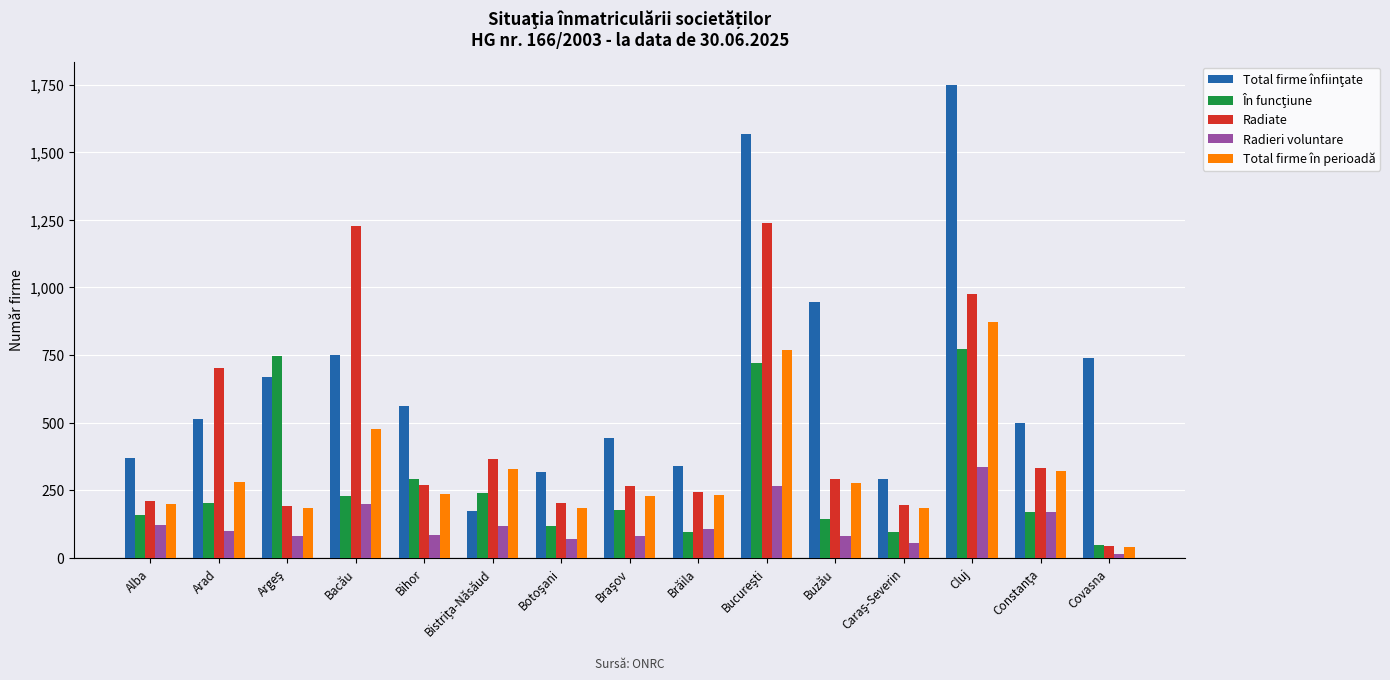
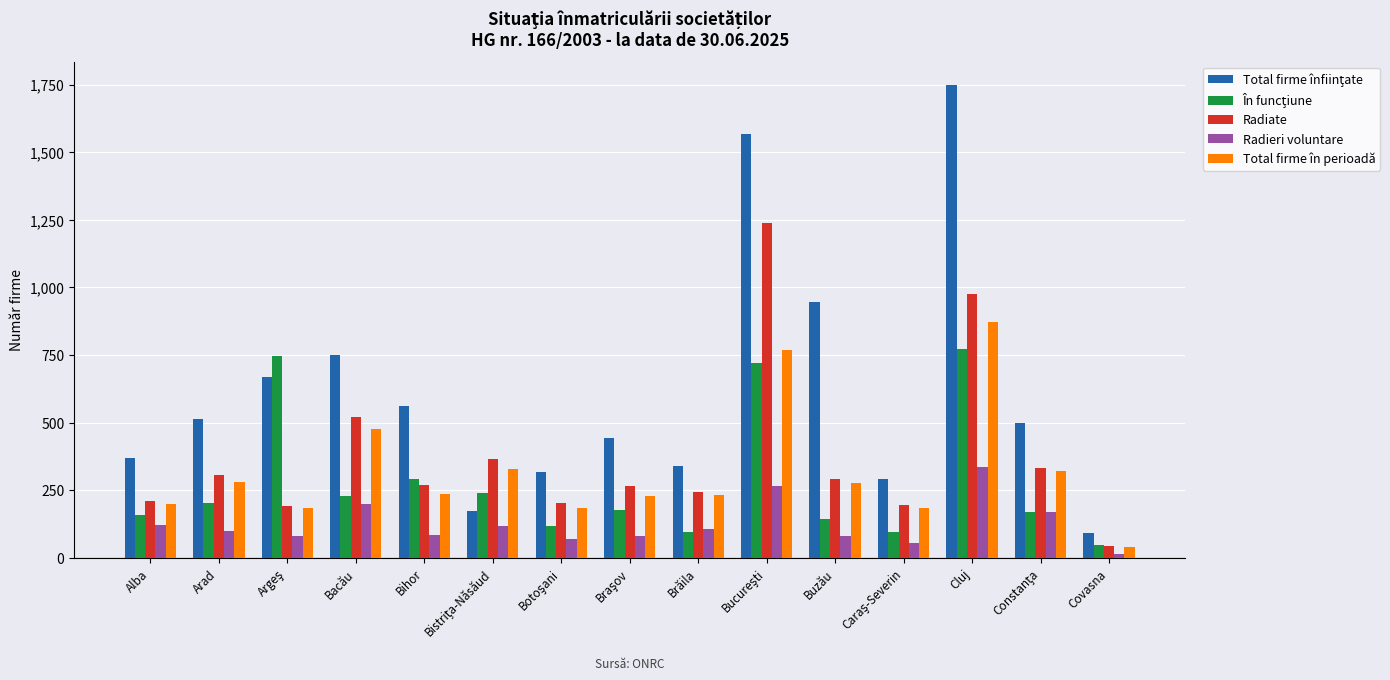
  {
    "Total firme înfiinţate": {
      "Alba": "370",
      "Arad": "510",
      "Argeş": "670",
      "Bacău": "750",
      "Bihor": "560",
      "Bistriţa-Năsăud": "170",
      "Botoşani": "320",
      "Braşov": "440",
      "Brăila": "340",
      "Bucureşti": "1,570",
      "Buzău": "950",
      "Caraş-Severin": "290",
      "Cluj": "1,750",
      "Constanţa": "500",
-     "Covasna": "740"
+     "Covasna": "90"
    },
    "În funcţiune": {
      "Alba": "160",
      "Arad": "200",
      "Argeş": "750",
      "Bacău": "230",
      "Bihor": "290",
      "Bistriţa-Năsăud": "240",
      "Botoşani": "120",
      "Braşov": "180",
      "Brăila": "100",
      "Bucureşti": "720",
      "Buzău": "150",
      "Caraş-Severin": "90",
      "Cluj": "770",
      "Constanţa": "170",
      "Covasna": "50"
    },
    "Radiate": {
      "Alba": "210",
-     "Arad": "700",
+     "Arad": "310",
      "Argeş": "190",
-     "Bacău": "1,230",
+     "Bacău": "520",
      "Bihor": "270",
      "Bistriţa-Năsăud": "370",
      "Botoşani": "200",
      "Braşov": "270",
      "Brăila": "240",
      "Bucureşti": "1,240",
      "Buzău": "290",
      "Caraş-Severin": "200",
      "Cluj": "980",
      "Constanţa": "330",
      "Covasna": "40"
    },
    "Radieri voluntare": {
      "Alba": "120",
      "Arad": "100",
      "Argeş": "80",
      "Bacău": "200",
      "Bihor": "90",
      "Bistriţa-Năsăud": "120",
      "Botoşani": "70",
      "Braşov": "80",
      "Brăila": "110",
      "Bucureşti": "270",
      "Buzău": "80",
      "Caraş-Severin": "50",
      "Cluj": "340",
      "Constanţa": "170",
      "Covasna": "10"
    },
    "Total firme în perioadă": {
      "Alba": "200",
      "Arad": "280",
      "Argeş": "180",
      "Bacău": "480",
      "Bihor": "240",
      "Bistriţa-Năsăud": "330",
      "Botoşani": "190",
      "Braşov": "230",
      "Brăila": "230",
      "Bucureşti": "770",
      "Buzău": "280",
      "Caraş-Severin": "190",
      "Cluj": "870",
      "Constanţa": "320",
      "Covasna": "40"
    }
  }
